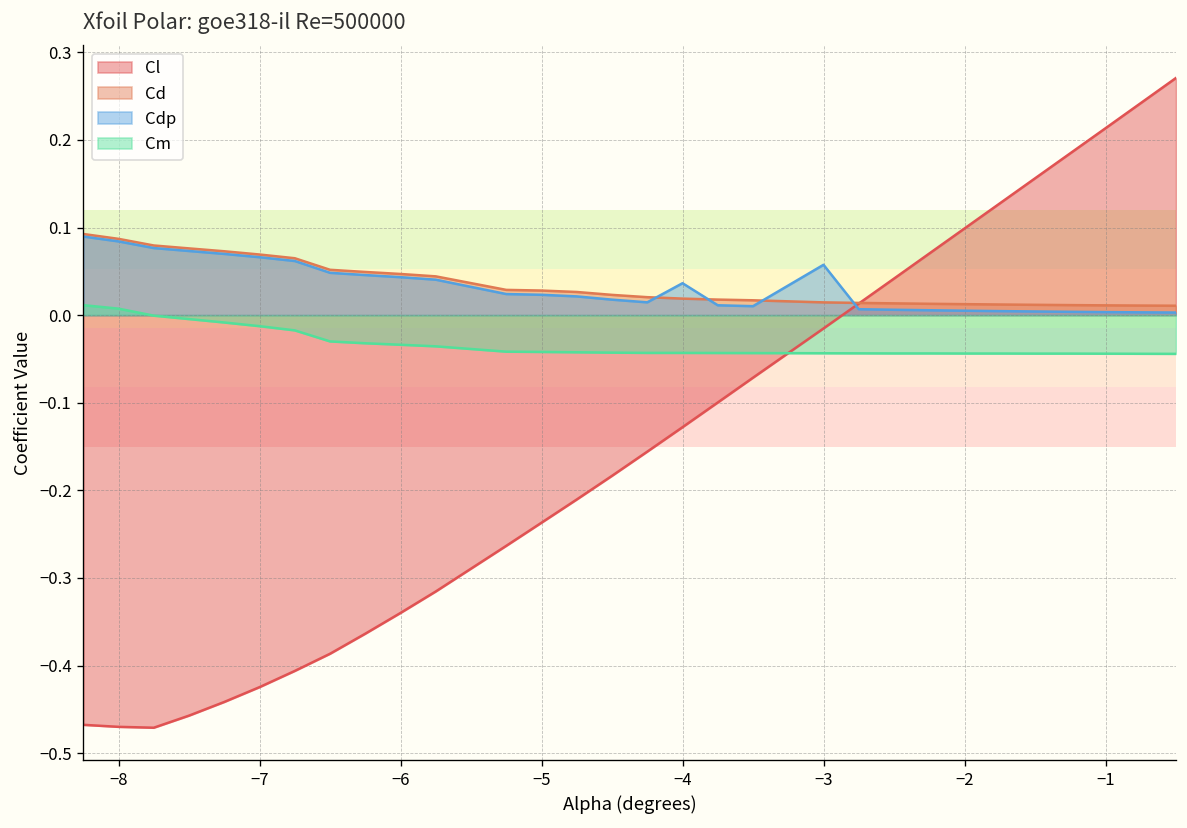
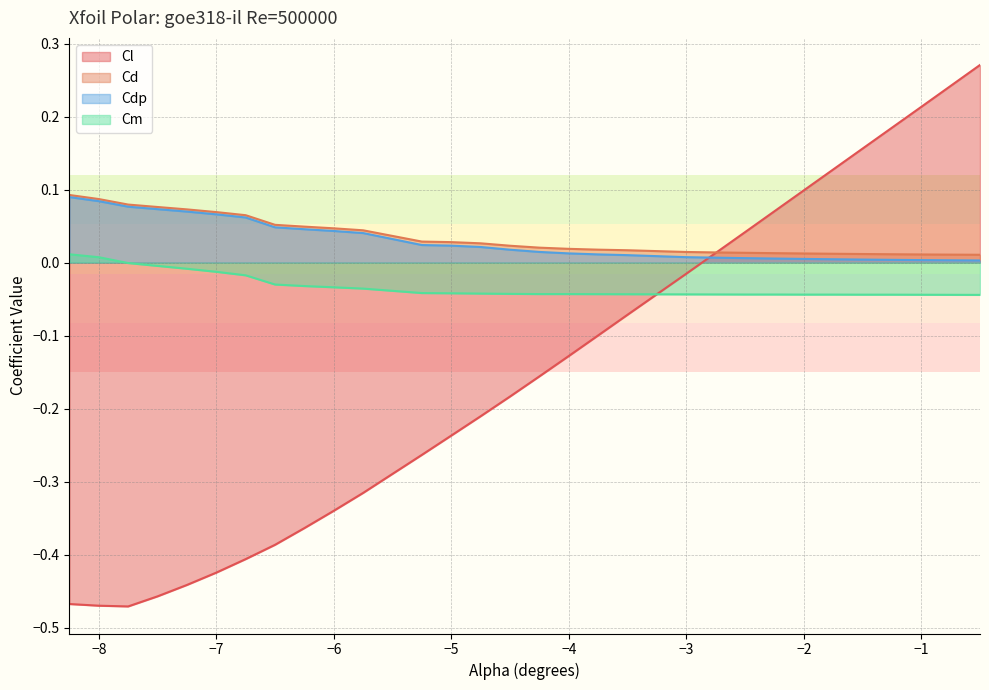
  {
    "Cdp": {
      "−6": 0.04,
      "−5": 0.02,
-     "−4": 0.04,
-     "−3": 0.06,
+     "−4": 0.01,
+     "−3": 0.01,
      "−2": 0.01
    }
  }
